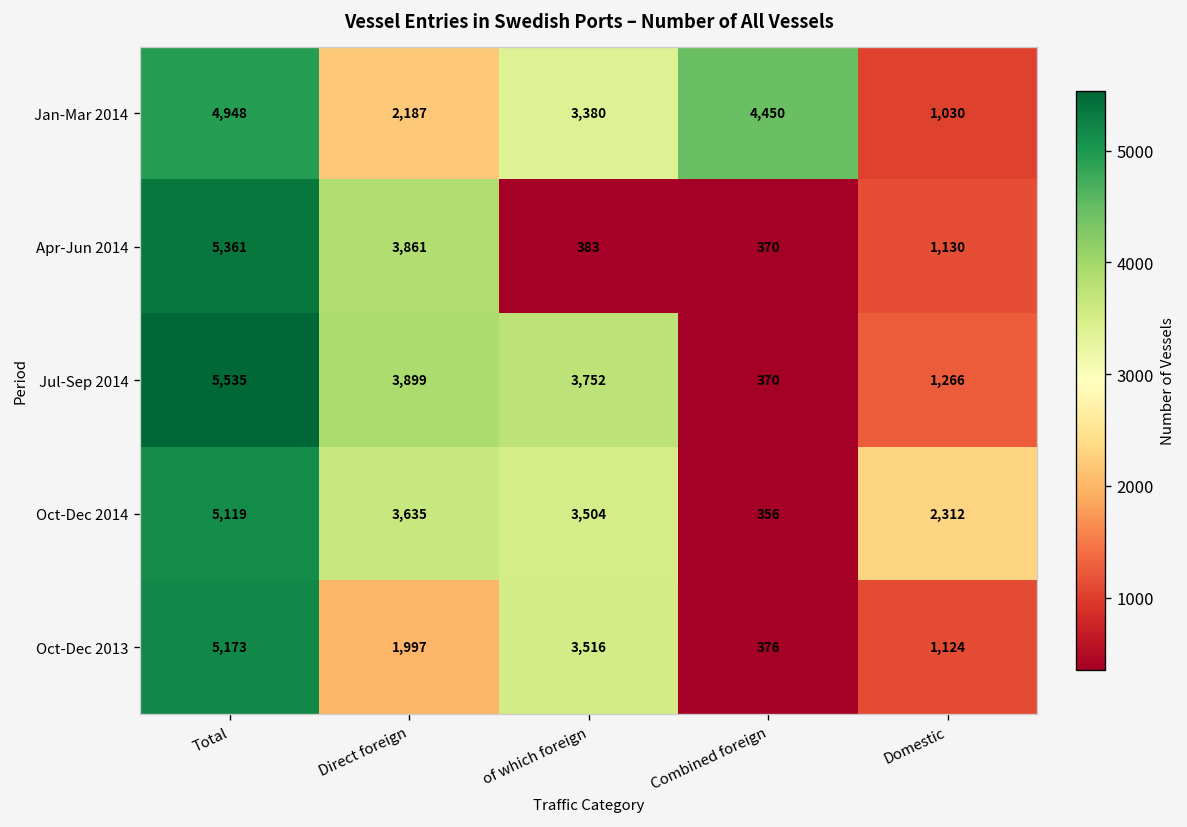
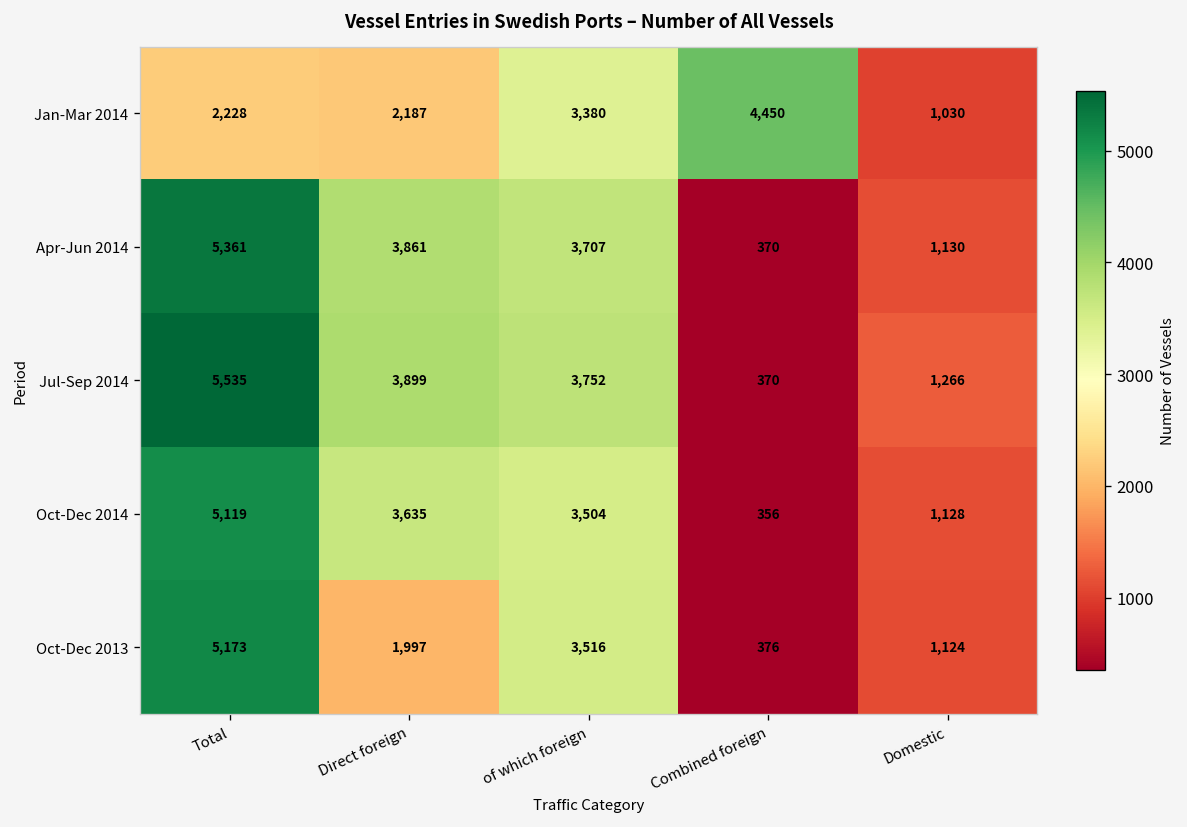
  {
    "Jan-Mar 2014": {
-     "Total": "4,948",
+     "Total": "2,228",
      "Direct foreign": "2,187",
      "of which foreign": "3,380",
      "Combined foreign": "4,450",
      "Domestic": "1,030"
    },
    "Apr-Jun 2014": {
      "Total": "5,361",
      "Direct foreign": "3,861",
-     "of which foreign": "383",
+     "of which foreign": "3,707",
      "Combined foreign": "370",
      "Domestic": "1,130"
    },
    "Jul-Sep 2014": {
      "Total": "5,535",
      "Direct foreign": "3,899",
      "of which foreign": "3,752",
      "Combined foreign": "370",
      "Domestic": "1,266"
    },
    "Oct-Dec 2014": {
      "Total": "5,119",
      "Direct foreign": "3,635",
      "of which foreign": "3,504",
      "Combined foreign": "356",
-     "Domestic": "2,312"
+     "Domestic": "1,128"
    },
    "Oct-Dec 2013": {
      "Total": "5,173",
      "Direct foreign": "1,997",
      "of which foreign": "3,516",
      "Combined foreign": "376",
      "Domestic": "1,124"
    }
  }
